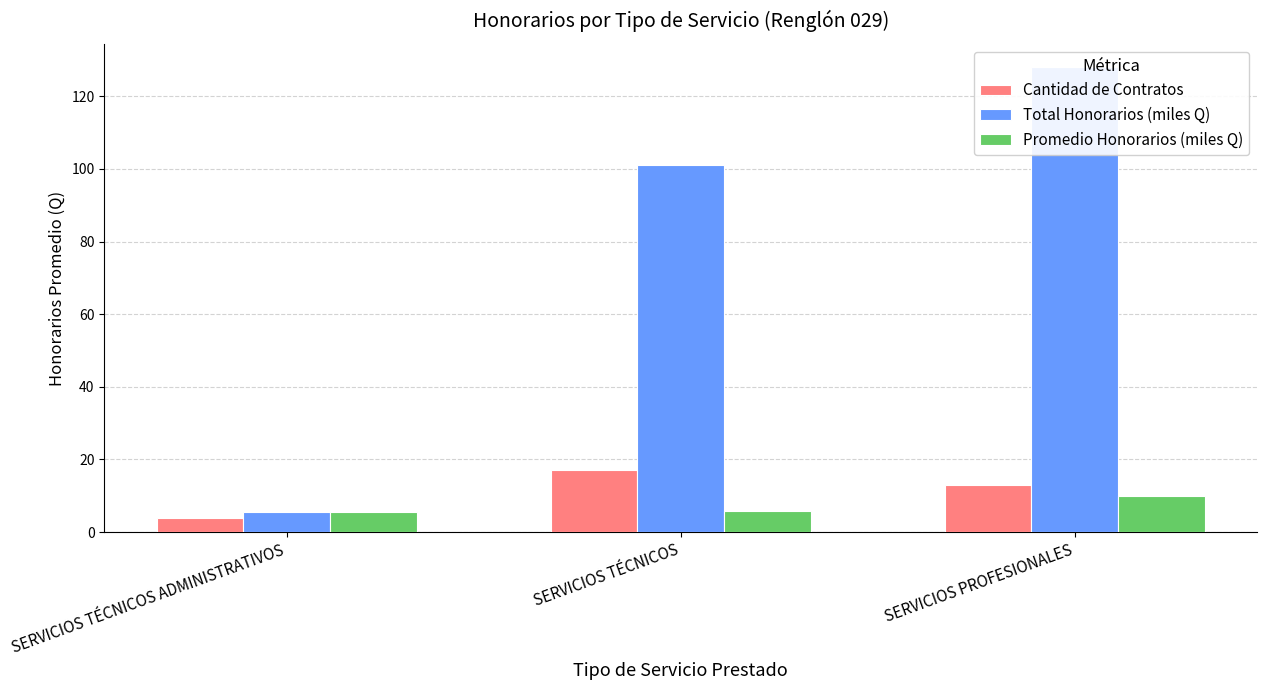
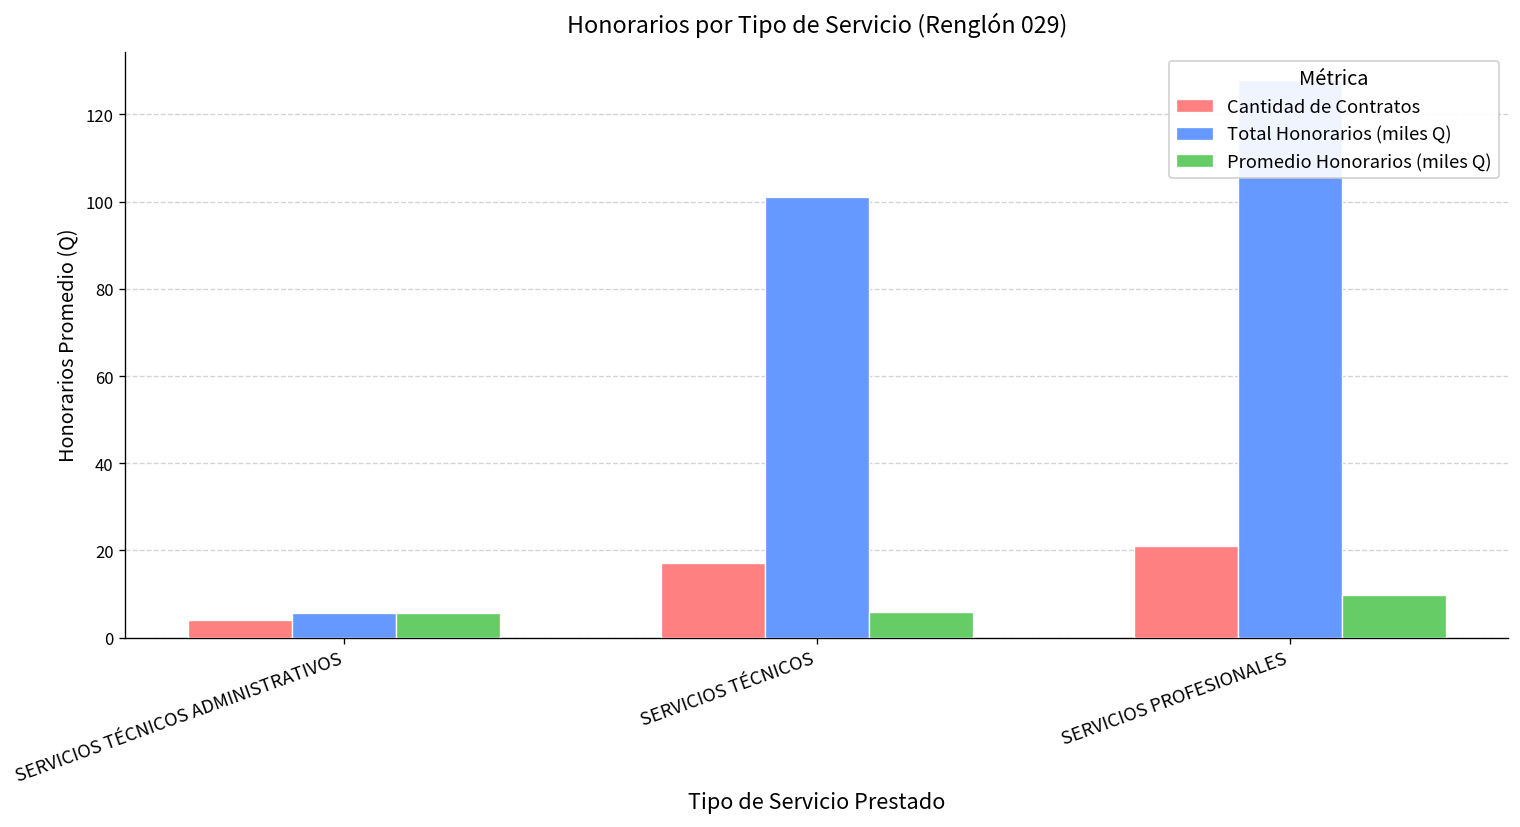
  {
    "Cantidad de Contratos": {
      "SERVICIOS TÉCNICOS ADMINISTRATIVOS": 4,
      "SERVICIOS TÉCNICOS": 17,
-     "SERVICIOS PROFESIONALES": 13
+     "SERVICIOS PROFESIONALES": 21
    },
    "Total Honorarios (miles Q)": {
      "SERVICIOS TÉCNICOS ADMINISTRATIVOS": 6,
      "SERVICIOS TÉCNICOS": 101
    },
    "Promedio Honorarios (miles Q)": {
      "SERVICIOS TÉCNICOS ADMINISTRATIVOS": 6,
      "SERVICIOS TÉCNICOS": 6,
      "SERVICIOS PROFESIONALES": 10
    }
  }
